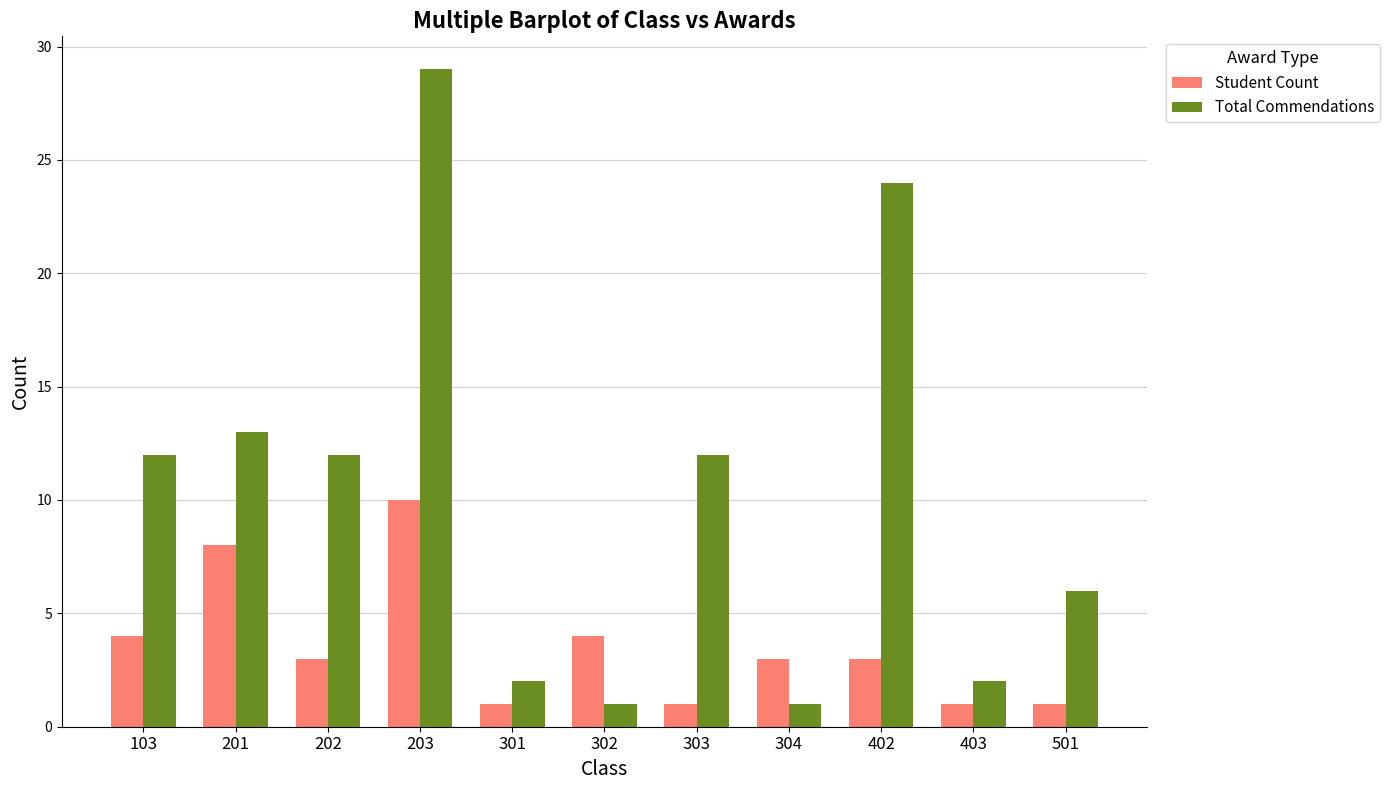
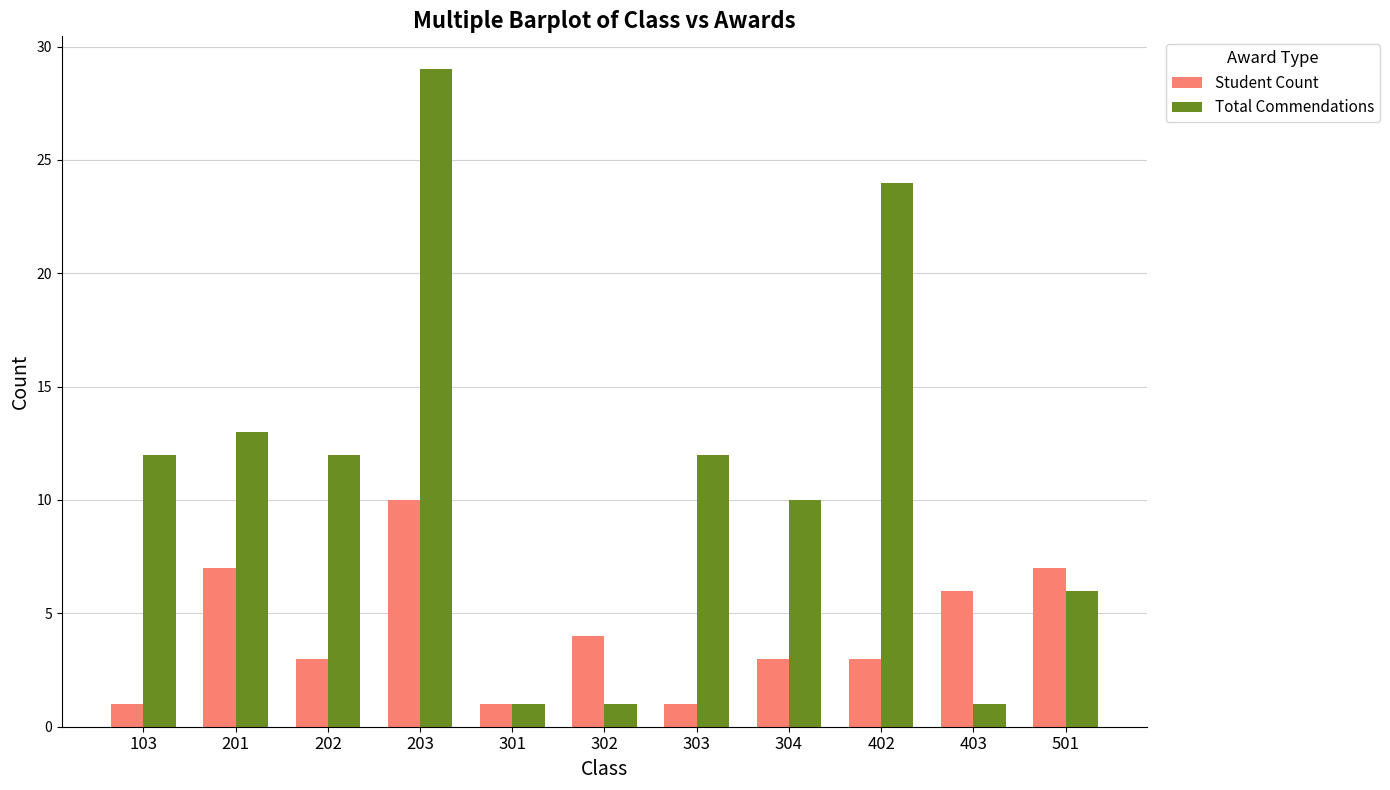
  {
    "Student Count": {
-     "103": 4,
-     "201": 8,
+     "103": 1,
+     "201": 7,
      "202": 3,
      "203": 10,
      "301": 1,
      "302": 4,
      "303": 1,
      "304": 3,
      "402": 3,
-     "403": 1,
-     "501": 1
+     "403": 6,
+     "501": 7
    },
    "Total Commendations": {
      "103": 12,
      "201": 13,
      "202": 12,
      "203": 29,
-     "301": 2,
+     "301": 1,
      "302": 1,
      "303": 12,
-     "304": 1,
+     "304": 10,
      "402": 24,
-     "403": 2,
+     "403": 1,
      "501": 6
    }
  }
